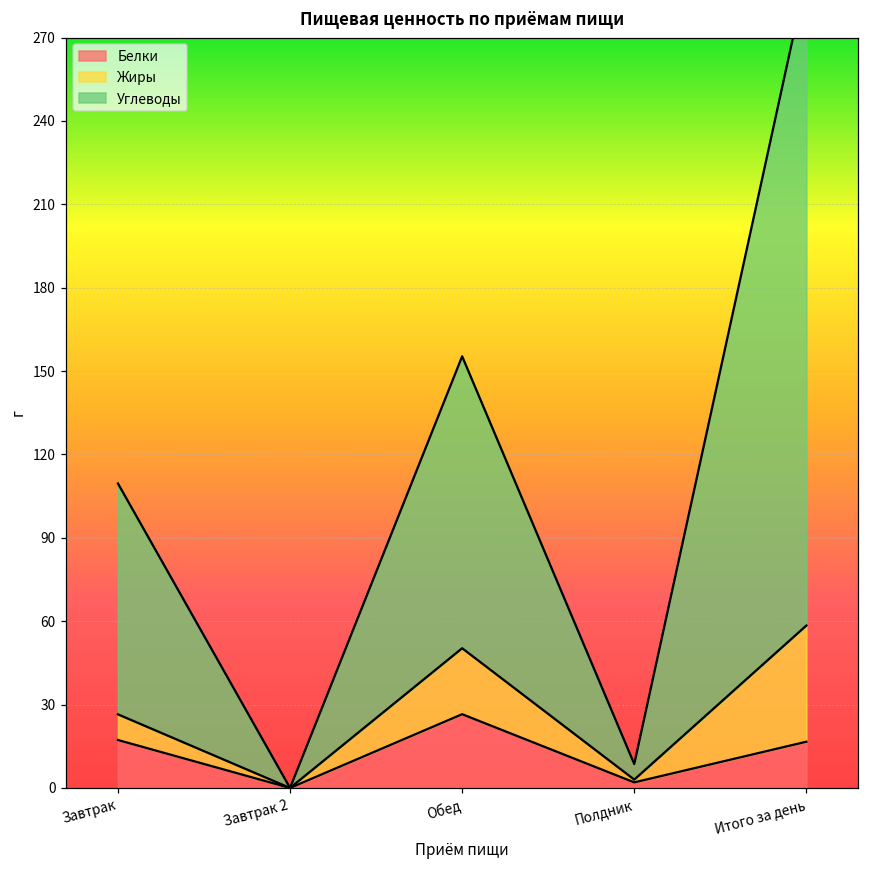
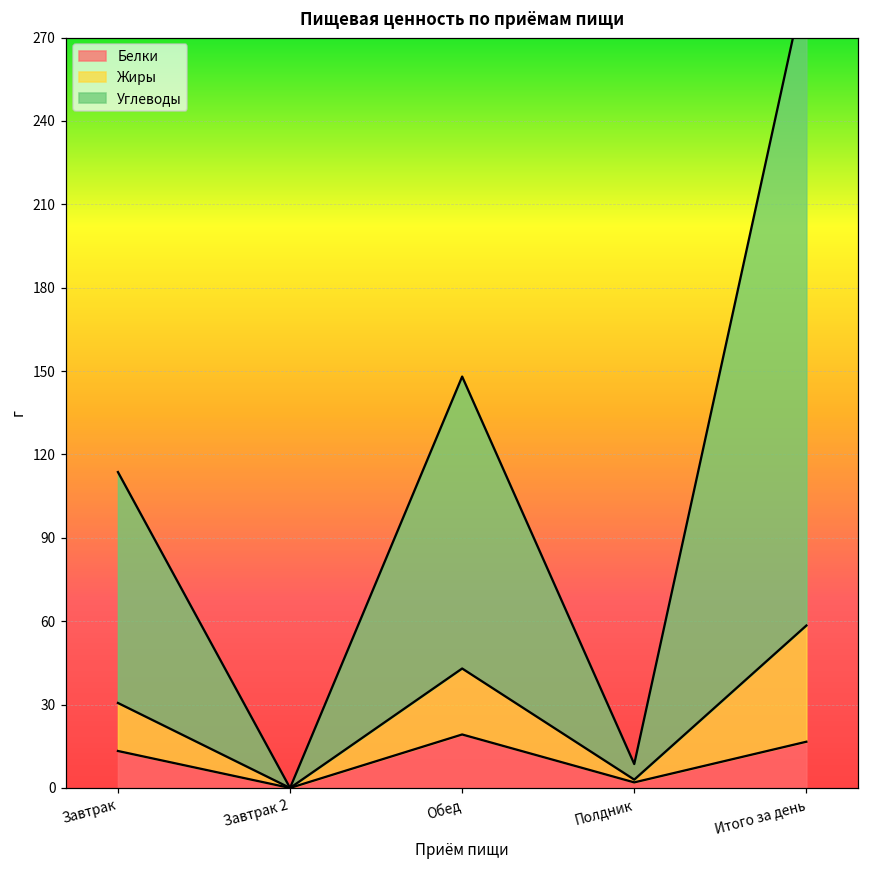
  {
    "Белки": {
-     "Завтрак": 17,
-     "Обед": 27,
+     "Завтрак": 13,
+     "Обед": 19,
      "Полдник": 2,
      "Итого за день": 17
    },
    "Жиры": {
-     "Завтрак": 9,
+     "Завтрак": 17,
      "Обед": 24,
      "Полдник": 1,
      "Итого за день": 42
    },
    "Углеводы": {
      "Завтрак": 83,
      "Обед": 105,
      "Полдник": 6
    }
  }
